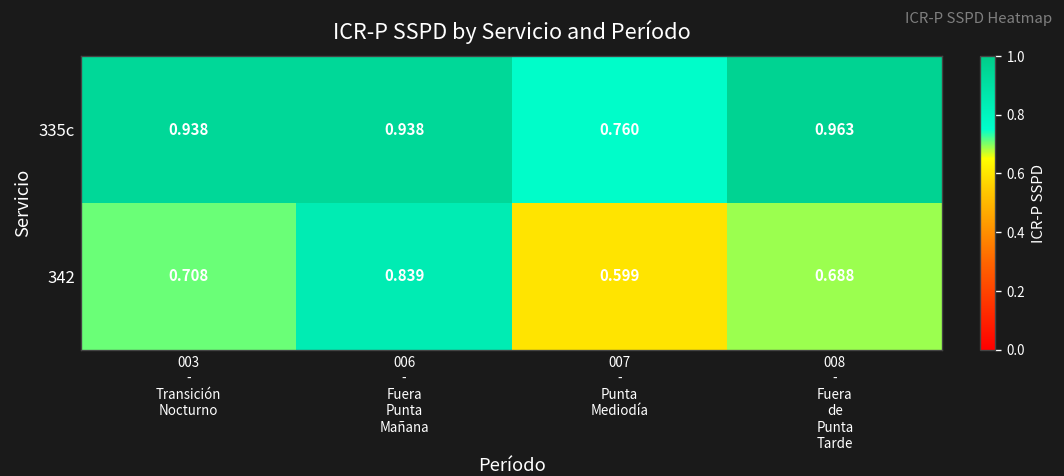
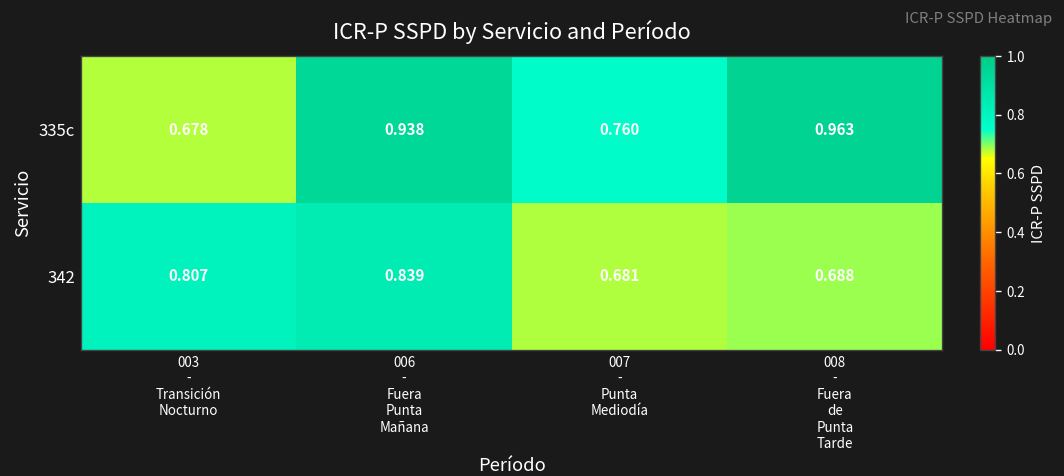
  {
    "335c": {
-     "003 - Transición Nocturno": 0.938,
+     "003 - Transición Nocturno": 0.678,
      "006 - Fuera Punta Mañana": 0.938,
      "007 - Punta Mediodía": 0.760,
      "008 - Fuera de Punta Tarde": 0.963
    },
    "342": {
-     "003 - Transición Nocturno": 0.708,
+     "003 - Transición Nocturno": 0.807,
      "006 - Fuera Punta Mañana": 0.839,
-     "007 - Punta Mediodía": 0.599,
+     "007 - Punta Mediodía": 0.681,
      "008 - Fuera de Punta Tarde": 0.688
    }
  }
